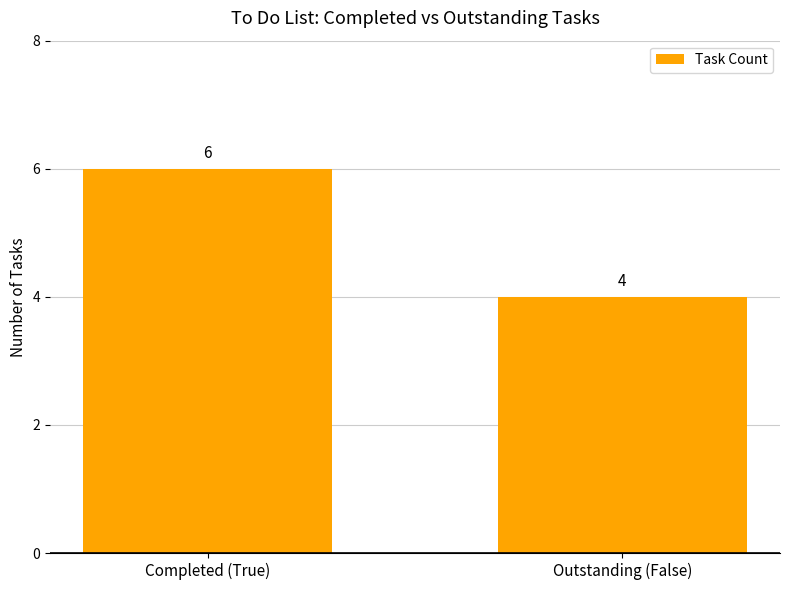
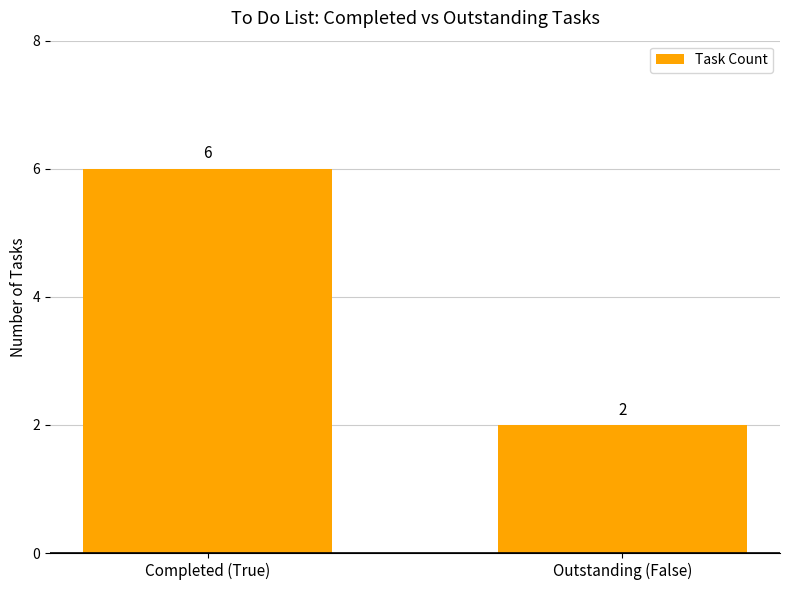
  {
    "Completed (True)": 6,
-   "Outstanding (False)": 4
+   "Outstanding (False)": 2
  }
